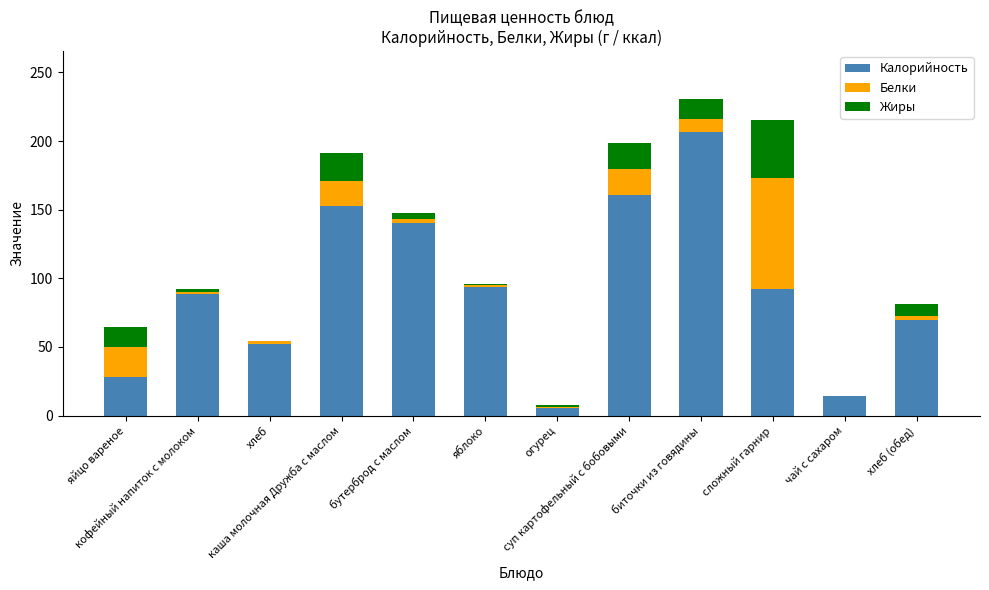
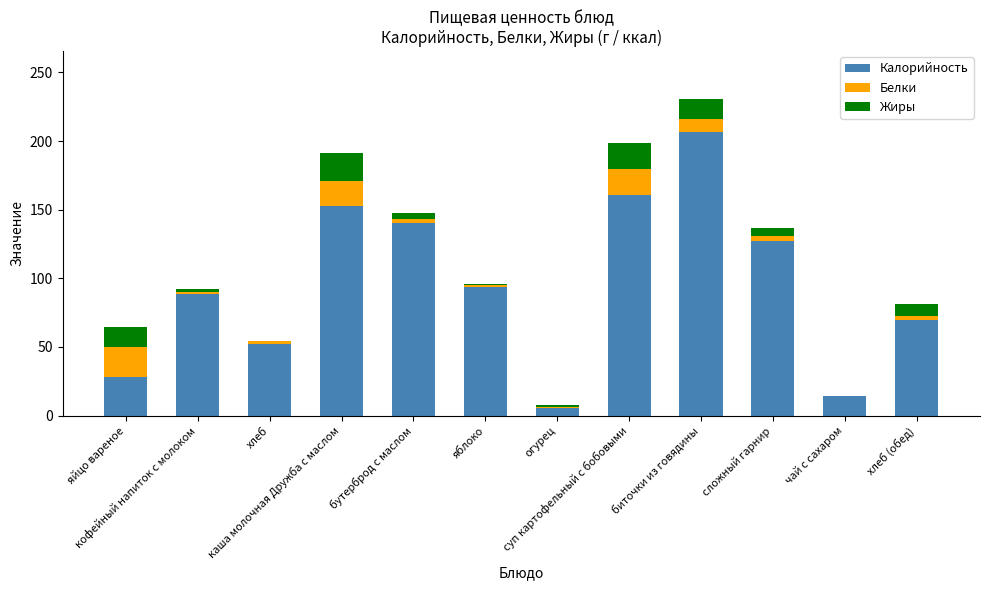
  {
    "Калорийность": {
      "яйцо вареное": 28,
      "кофейный напиток с молоком": 88,
      "хлеб": 52,
      "каша молочная Дружба с маслом": 153,
      "бутерброд с маслом": 140,
      "яблоко": 94,
      "огурец": 6,
      "суп картофельный с бобовыми": 161,
      "биточки из говядины": 206,
-     "сложный гарнир": 92,
+     "сложный гарнир": 128,
      "чай с сахаром": 14,
      "хлеб (обед)": 70
    },
    "Белки": {
      "яйцо вареное": 22,
      "хлеб": 2,
      "каша молочная Дружба с маслом": 18,
      "бутерброд с маслом": 3,
      "суп картофельный с бобовыми": 18,
      "биточки из говядины": 10,
-     "сложный гарнир": 81,
+     "сложный гарнир": 3,
      "хлеб (обед)": 3
    },
    "Жиры": {
      "яйцо вареное": 14,
      "каша молочная Дружба с маслом": 21,
      "бутерброд с маслом": 4,
      "суп картофельный с бобовыми": 19,
      "биточки из говядины": 15,
-     "сложный гарнир": 43,
+     "сложный гарнир": 6,
      "чай с сахаром": 0,
      "хлеб (обед)": 9
    }
  }
